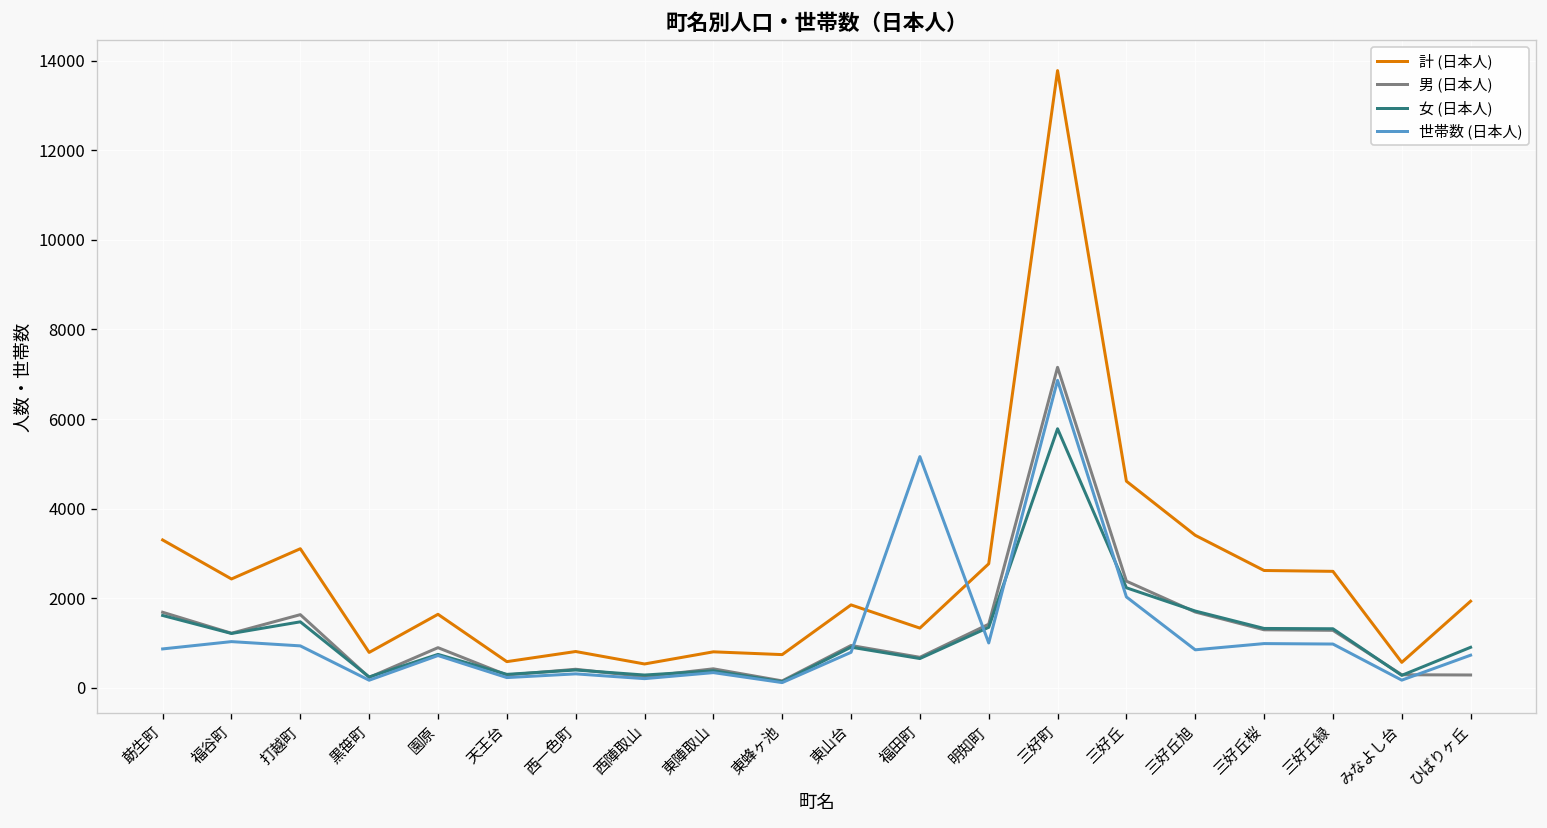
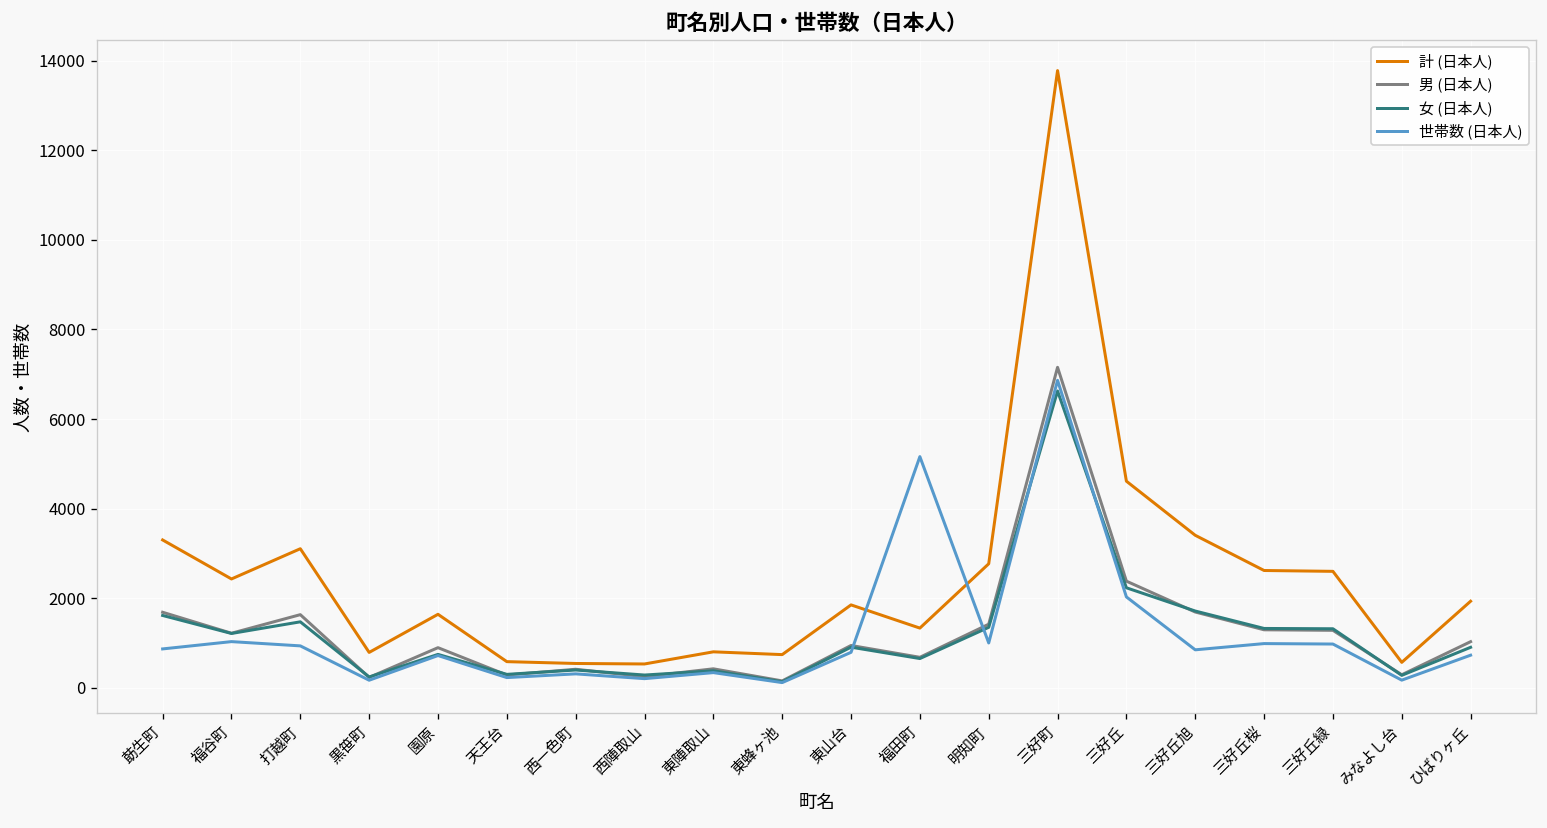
  {
    "計 (日本人)": {
      "莇生町": 3300,
      "福谷町": 2400,
      "打越町": 3100,
      "黒笹町": 800,
      "園原": 1600,
      "天王台": 600,
-     "西一色町": 800,
+     "西一色町": 500,
      "西陣取山": 500,
      "東陣取山": 800,
      "東蜂ヶ池": 700,
      "東山台": 1900,
      "福田町": 1300,
      "明知町": 2800,
      "三好町": 13800,
      "三好丘": 4600,
      "三好丘旭": 3400,
      "三好丘桜": 2600,
      "三好丘緑": 2600,
      "みなよし台": 600,
      "ひばりヶ丘": 1900
    },
    "男 (日本人)": {
      "莇生町": 1700,
      "打越町": 1600,
      "園原": 900,
      "明知町": 1400,
      "三好町": 7200,
      "三好丘": 2400,
-     "ひばりヶ丘": 300
+     "ひばりヶ丘": 1000
    },
    "女 (日本人)": {
      "莇生町": 1600,
      "打越町": 1500,
      "明知町": 1300,
-     "三好町": 5800,
+     "三好町": 6600,
      "三好丘": 2200,
      "ひばりヶ丘": 900
    },
    "世帯数 (日本人)": {
      "莇生町": 900,
      "福谷町": 1000,
      "打越町": 900,
      "西一色町": 300,
      "東山台": 800,
      "福田町": 5200,
      "明知町": 1000,
      "三好町": 6900,
      "三好丘": 2000,
      "三好丘旭": 800,
      "三好丘桜": 1000,
      "三好丘緑": 1000,
      "みなよし台": 200,
      "ひばりヶ丘": 700
    }
  }
